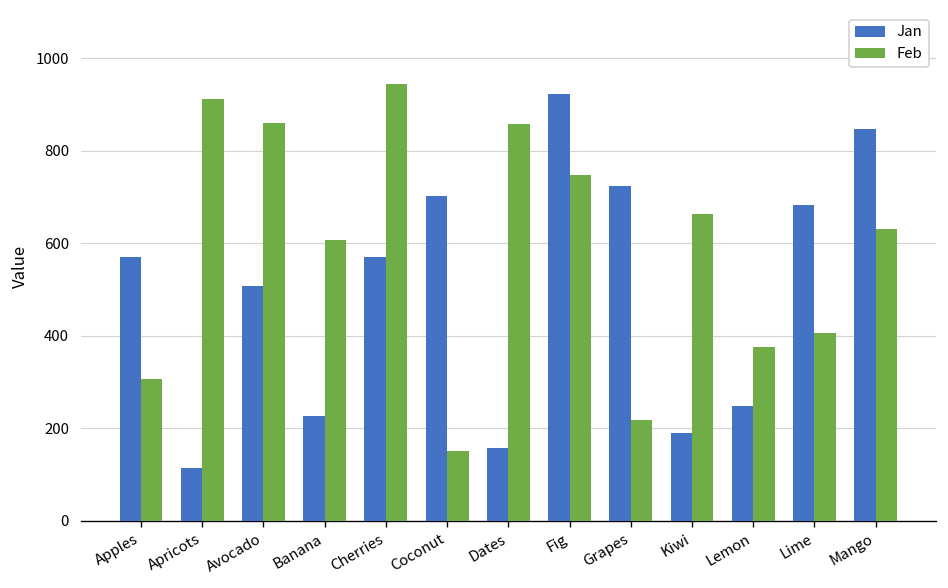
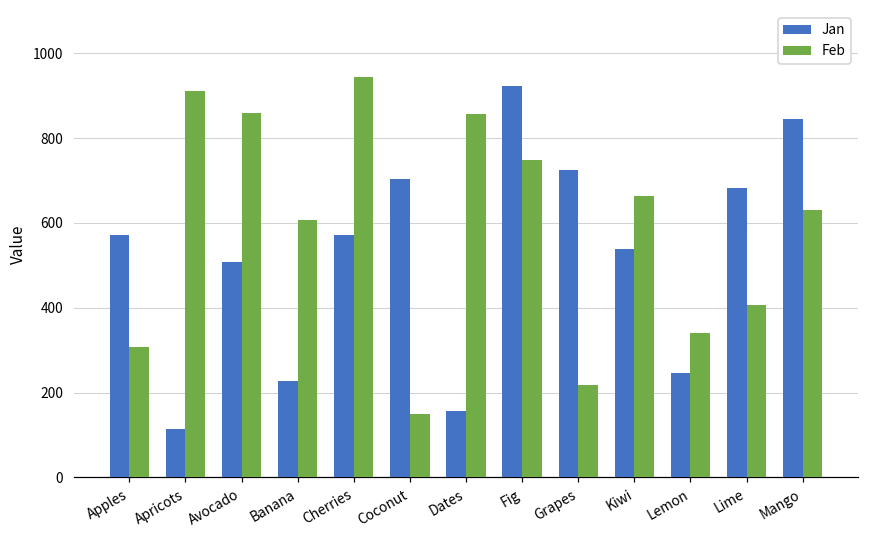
  {
    "Jan": {
      "Apples": 570,
      "Apricots": 110,
      "Avocado": 510,
      "Banana": 230,
      "Cherries": 570,
      "Coconut": 700,
      "Dates": 160,
      "Fig": 920,
      "Grapes": 720,
-     "Kiwi": 190,
+     "Kiwi": 540,
      "Lemon": 250,
      "Lime": 680,
      "Mango": 850
    },
    "Feb": {
      "Apples": 310,
      "Apricots": 910,
      "Avocado": 860,
      "Banana": 610,
      "Cherries": 940,
      "Coconut": 150,
      "Dates": 860,
      "Fig": 750,
      "Grapes": 220,
      "Kiwi": 660,
-     "Lemon": 380,
+     "Lemon": 340,
      "Lime": 410,
      "Mango": 630
    }
  }
